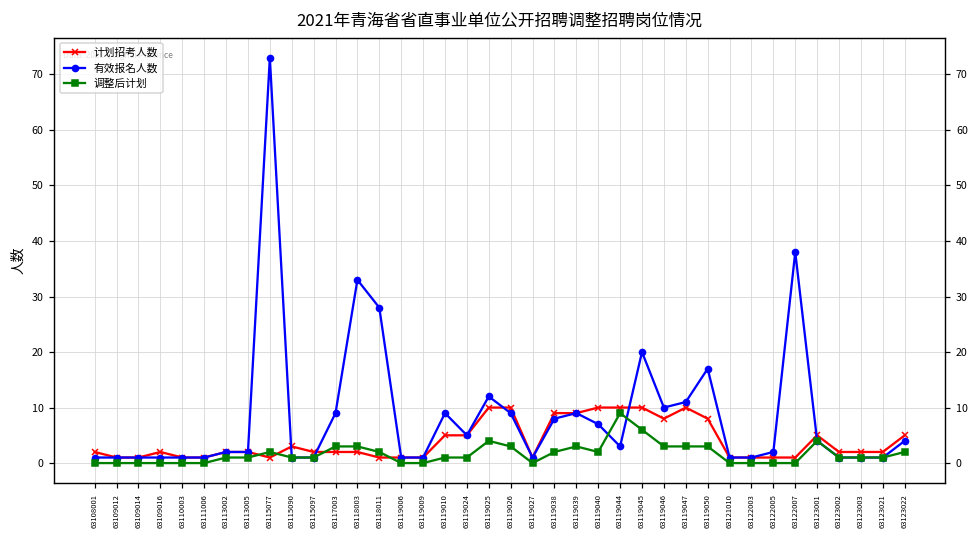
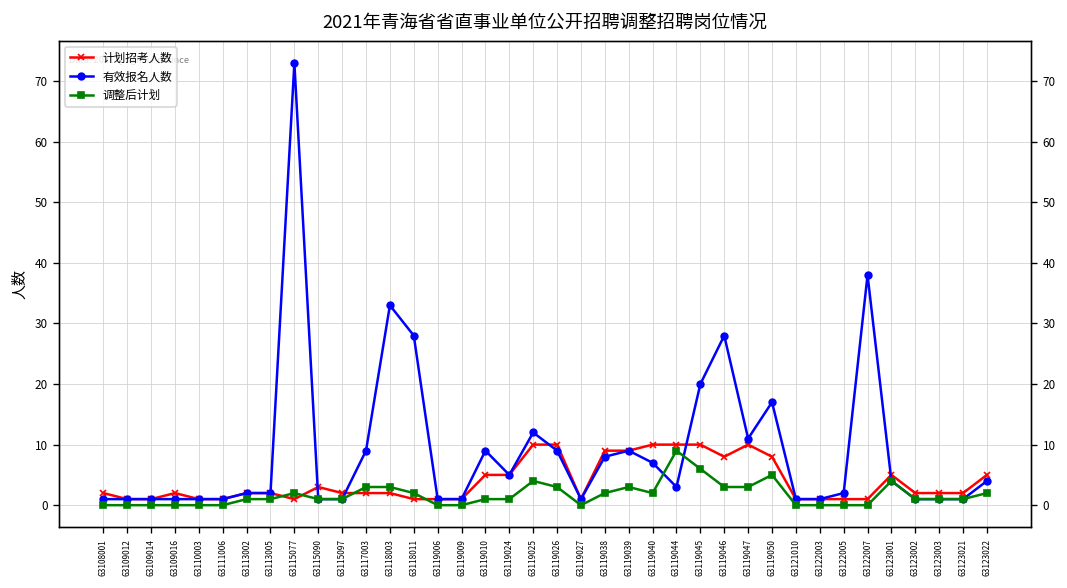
  {
    "计划招考人数": {
      "63108001": 2,
      "63109016": 2,
      "63115077": 1,
      "63115090": 3,
      "63115097": 2,
      "63117003": 2,
      "63118003": 2,
      "63118011": 1,
      "63119010": 5,
      "63119025": 10,
      "63119026": 10,
      "63119038": 9,
      "63119040": 10,
      "63119044": 10,
      "63119045": 10,
      "63119046": 8,
      "63119047": 10,
      "63119050": 8,
      "63122005": 1,
      "63122007": 1,
      "63123001": 5,
      "63123002": 2,
      "63123003": 2,
      "63123021": 2,
      "63123022": 5
    },
    "有效报名人数": {
      "63108001": 1,
      "63109016": 1,
      "63115077": 73,
      "63117003": 9,
      "63118003": 33,
      "63118011": 28,
      "63119010": 9,
      "63119025": 12,
      "63119026": 9,
      "63119038": 8,
      "63119040": 7,
      "63119044": 3,
      "63119045": 20,
-     "63119046": 10,
+     "63119046": 28,
      "63119047": 11,
      "63119050": 17,
      "63122005": 2,
      "63122007": 38,
      "63123022": 4
    },
    "调整后计划": {
      "63108001": 0,
      "63109012": 0,
      "63109014": 0,
      "63109016": 0,
      "63110003": 0,
      "63111006": 0,
      "63113002": 1,
      "63113005": 1,
      "63115077": 2,
      "63117003": 3,
      "63118003": 3,
      "63118011": 2,
      "63119006": 0,
      "63119009": 0,
      "63119010": 1,
      "63119024": 1,
      "63119025": 4,
      "63119026": 3,
      "63119027": 0,
      "63119038": 2,
      "63119039": 3,
      "63119040": 2,
      "63119044": 9,
      "63119045": 6,
      "63119046": 3,
      "63119047": 3,
-     "63119050": 3,
+     "63119050": 5,
      "63121010": 0,
      "63122003": 0,
      "63122005": 0,
      "63122007": 0,
      "63123022": 2
    }
  }
